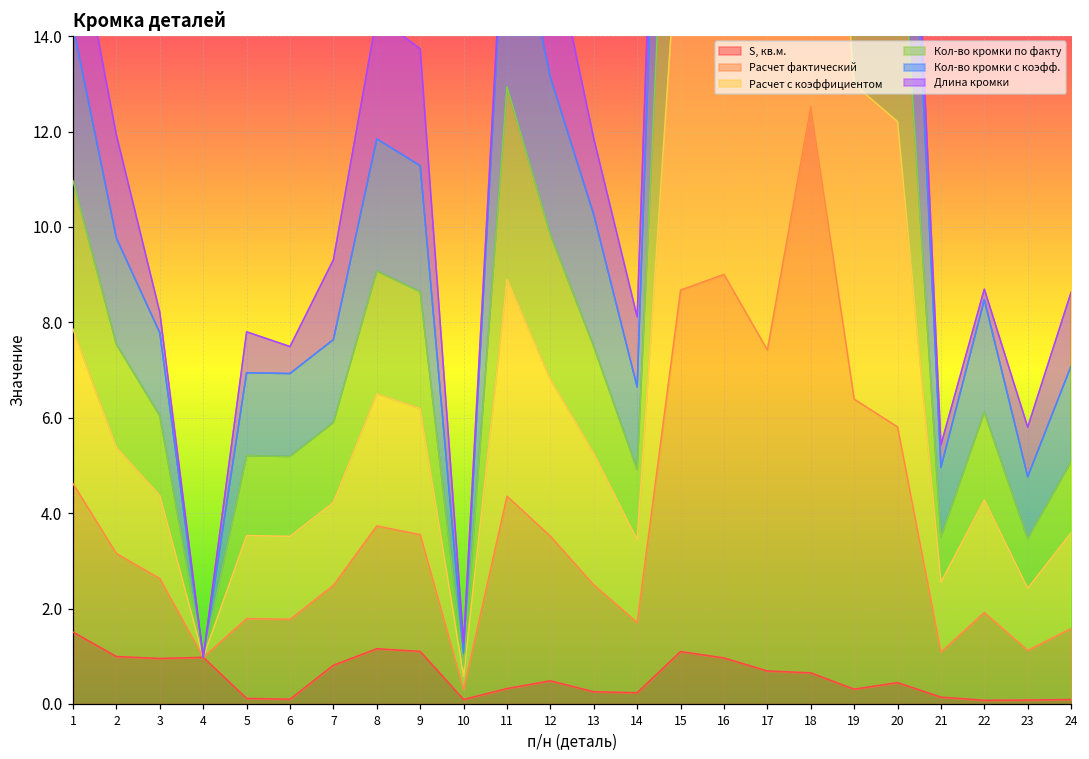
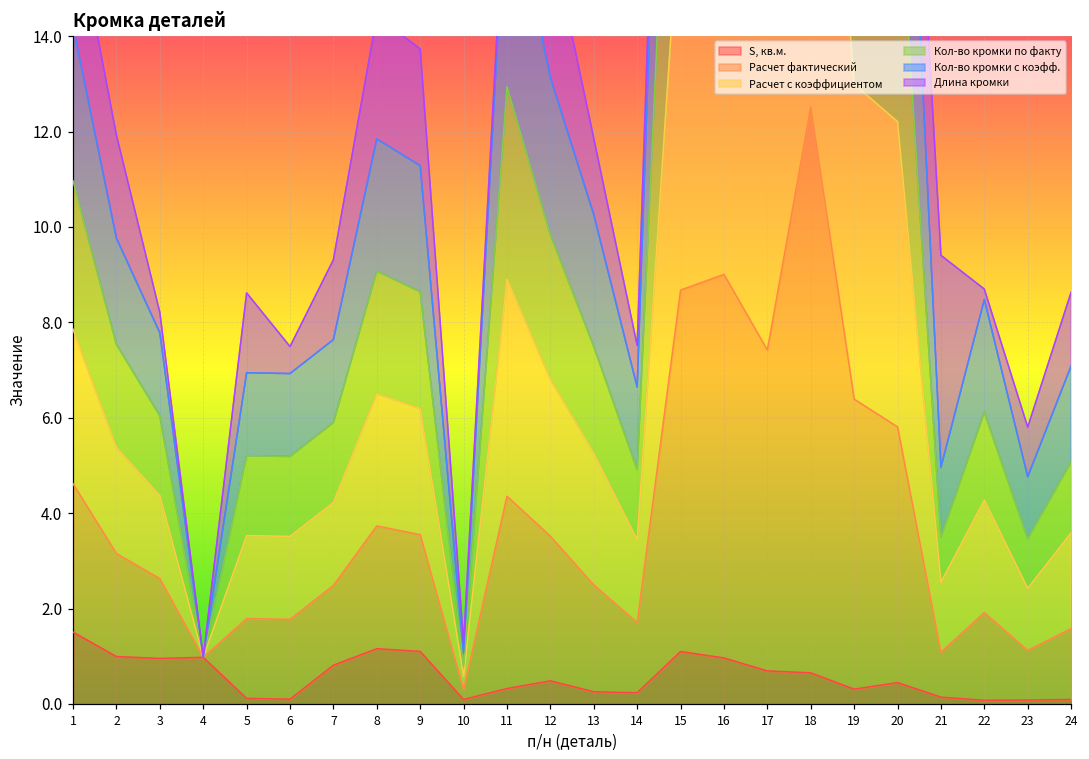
  {
    "Кол-во кромки по факту": {
      "1": 3.1,
      "2": 2.2,
      "3": 1.7,
      "5": 1.7,
      "6": 1.7,
      "7": 1.7,
      "8": 2.6,
      "9": 2.4,
      "10": 0.2,
      "11": 4.0,
      "12": 3.0,
      "13": 2.2,
      "14": 1.5,
      "21": 0.9,
      "22": 1.8,
      "23": 1.0,
      "24": 1.5
    },
    "Кол-во кромки с коэфф.": {
      "2": 2.2,
      "3": 1.7,
      "5": 1.7,
      "6": 1.7,
      "7": 1.7,
      "8": 2.8,
      "9": 2.6,
      "10": 0.3,
      "12": 3.3,
      "13": 2.8,
      "14": 1.7,
      "21": 1.5,
      "22": 2.4,
      "23": 1.3,
      "24": 2.0
    },
    "Длина кромки": {
      "2": 2.2,
      "3": 0.4,
-     "5": 0.9,
+     "5": 1.7,
      "6": 0.6,
      "7": 1.7,
      "9": 2.4,
      "10": 0.2,
      "13": 1.6,
-     "14": 1.5,
-     "21": 0.5,
+     "14": 0.9,
+     "21": 4.4,
      "22": 0.2,
      "23": 1.0,
      "24": 1.5
    }
  }
